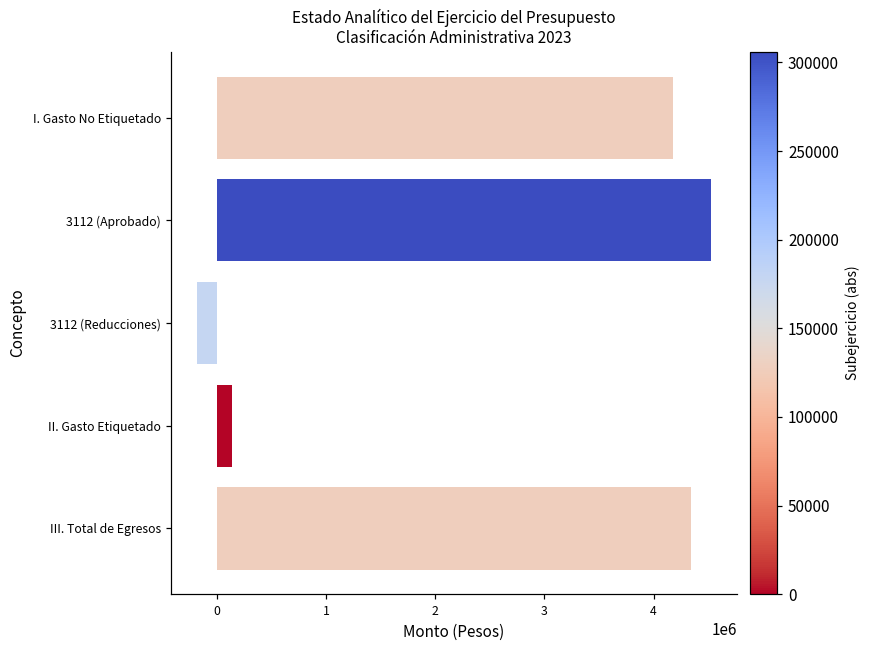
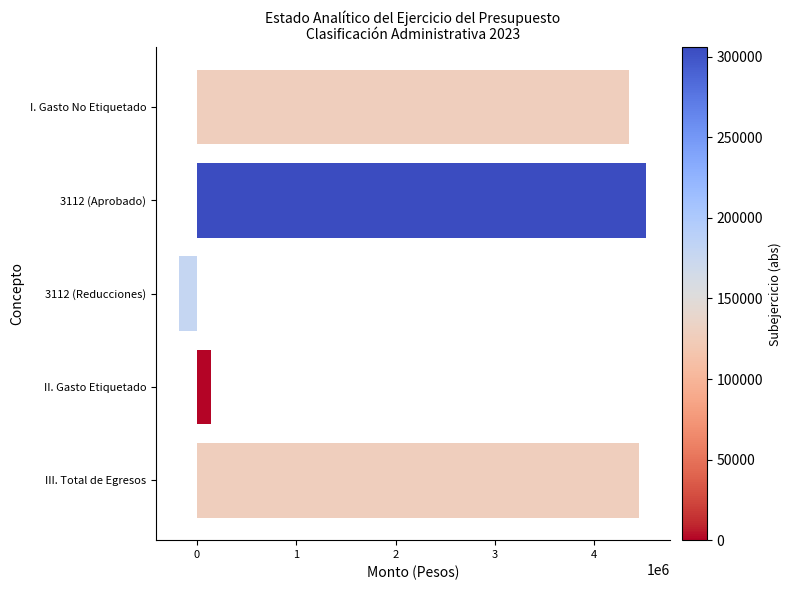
  {
-   "I. Gasto No Etiquetado": 4200000,
+   "I. Gasto No Etiquetado": 4300000,
    "3112 (Aprobado)": 4500000,
    "3112 (Reducciones)": -200000,
    "II. Gasto Etiquetado": 100000,
-   "III. Total de Egresos": 4300000
+   "III. Total de Egresos": 4500000
  }
